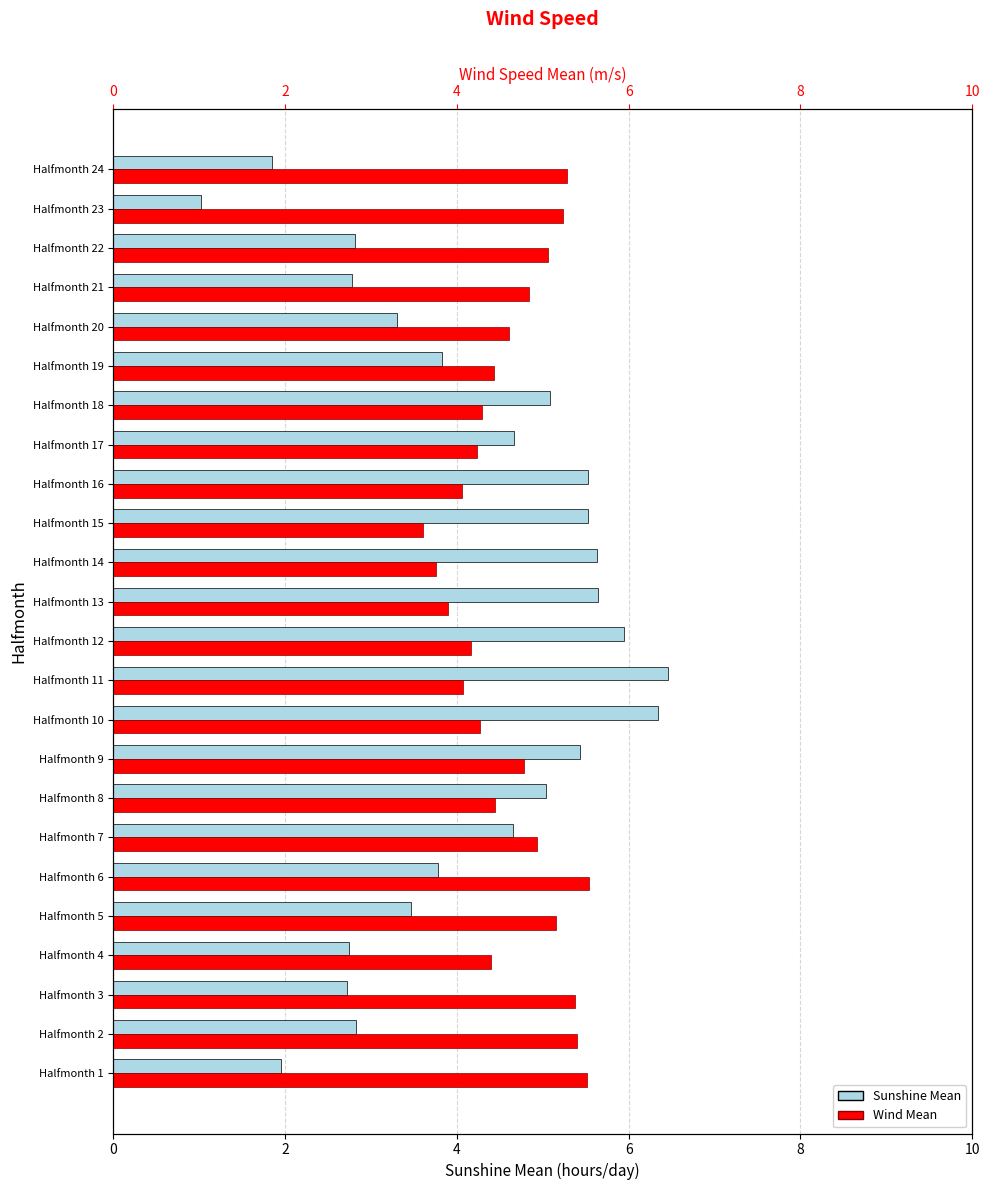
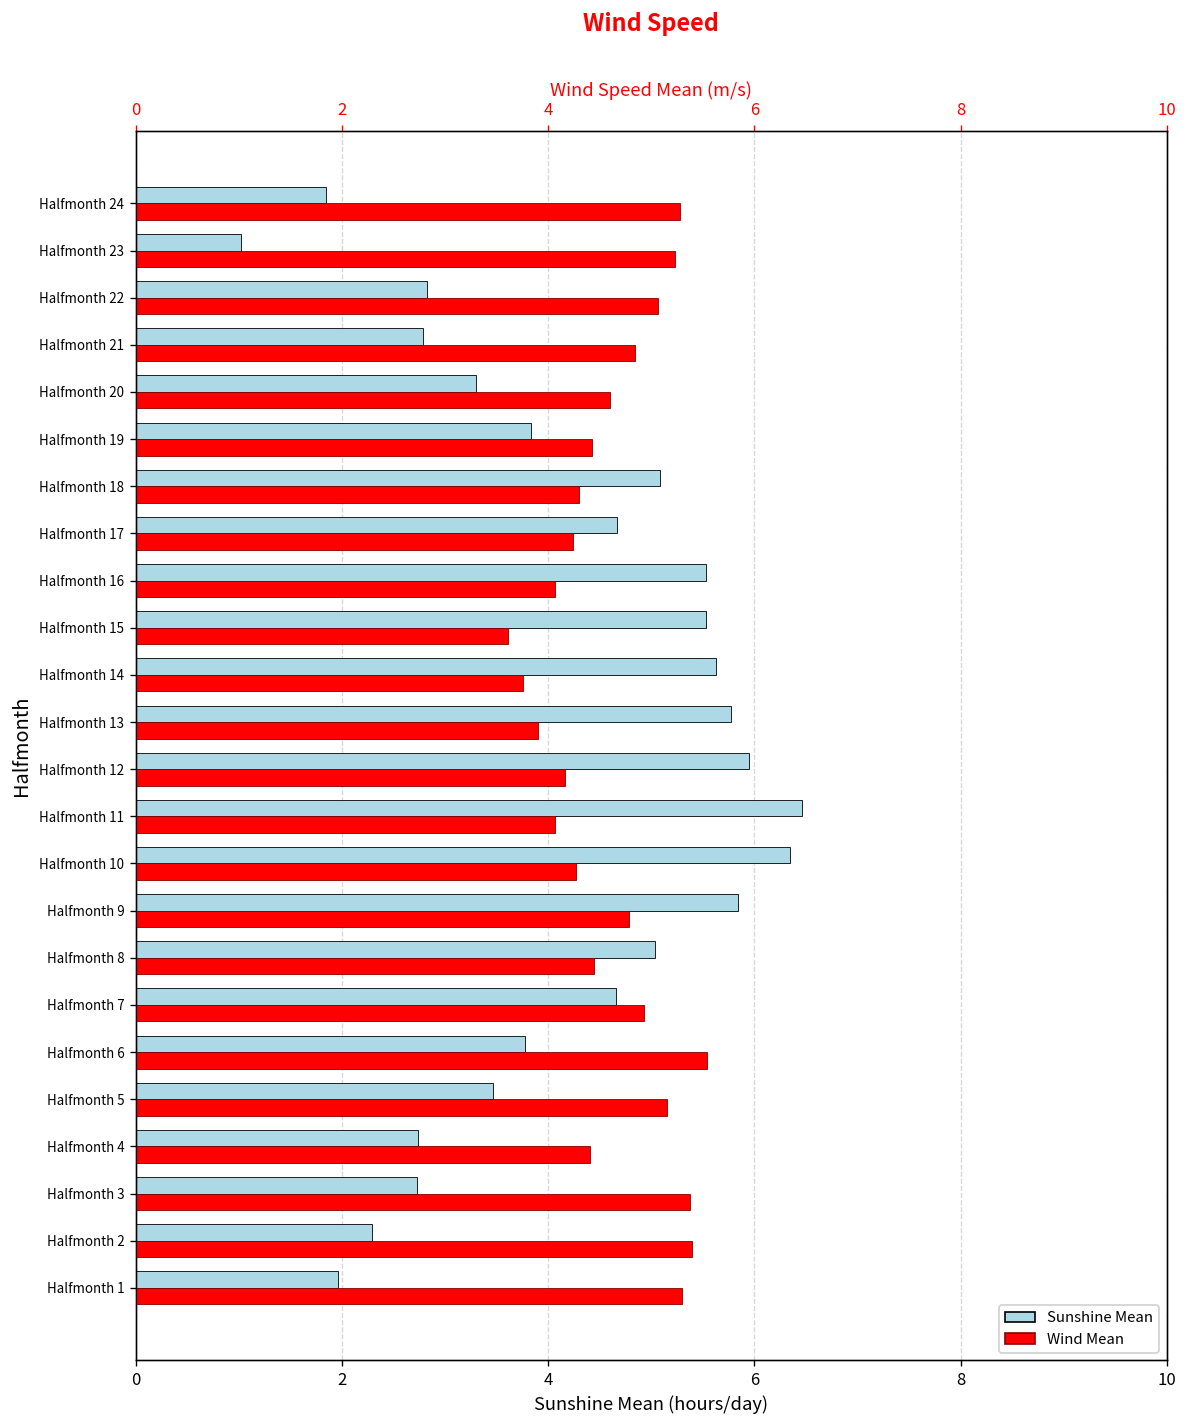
  {
    "Sunshine Mean": {
      "Halfmonth 24": 1.8,
      "Halfmonth 23": 1.0,
      "Halfmonth 22": 2.8,
      "Halfmonth 21": 2.8,
      "Halfmonth 20": 3.3,
      "Halfmonth 19": 3.8,
      "Halfmonth 18": 5.1,
      "Halfmonth 17": 4.7,
      "Halfmonth 16": 5.5,
      "Halfmonth 15": 5.5,
      "Halfmonth 14": 5.6,
-     "Halfmonth 13": 5.6,
+     "Halfmonth 13": 5.8,
      "Halfmonth 12": 5.9,
      "Halfmonth 11": 6.5,
      "Halfmonth 10": 6.3,
-     "Halfmonth 9": 5.4,
+     "Halfmonth 9": 5.8,
      "Halfmonth 8": 5.0,
      "Halfmonth 7": 4.7,
      "Halfmonth 6": 3.8,
      "Halfmonth 5": 3.5,
      "Halfmonth 4": 2.7,
      "Halfmonth 3": 2.7,
-     "Halfmonth 2": 2.8,
+     "Halfmonth 2": 2.3,
      "Halfmonth 1": 2.0
    },
    "Wind Mean": {
      "Halfmonth 24": 5.3,
      "Halfmonth 23": 5.2,
      "Halfmonth 22": 5.1,
      "Halfmonth 21": 4.8,
      "Halfmonth 20": 4.6,
      "Halfmonth 19": 4.4,
      "Halfmonth 18": 4.3,
      "Halfmonth 17": 4.2,
      "Halfmonth 16": 4.1,
      "Halfmonth 15": 3.6,
      "Halfmonth 14": 3.8,
      "Halfmonth 13": 3.9,
      "Halfmonth 12": 4.2,
      "Halfmonth 11": 4.1,
      "Halfmonth 10": 4.3,
      "Halfmonth 9": 4.8,
      "Halfmonth 8": 4.4,
      "Halfmonth 7": 4.9,
      "Halfmonth 6": 5.5,
      "Halfmonth 5": 5.2,
      "Halfmonth 4": 4.4,
      "Halfmonth 3": 5.4,
      "Halfmonth 2": 5.4,
-     "Halfmonth 1": 5.5
+     "Halfmonth 1": 5.3
    }
  }
